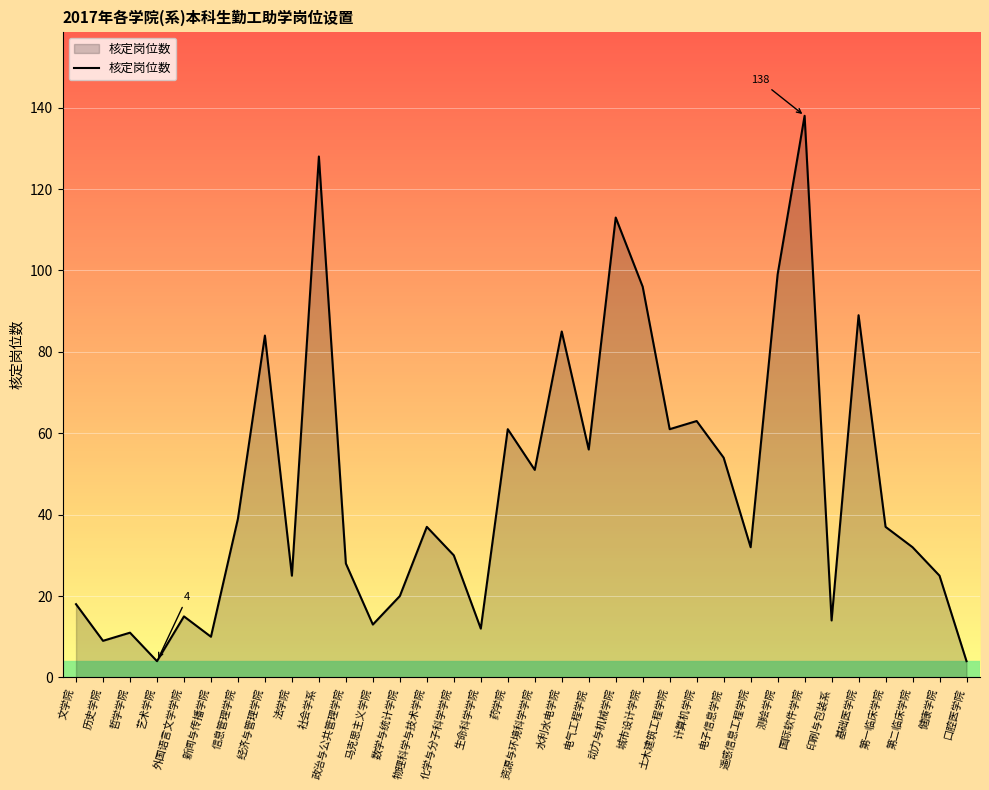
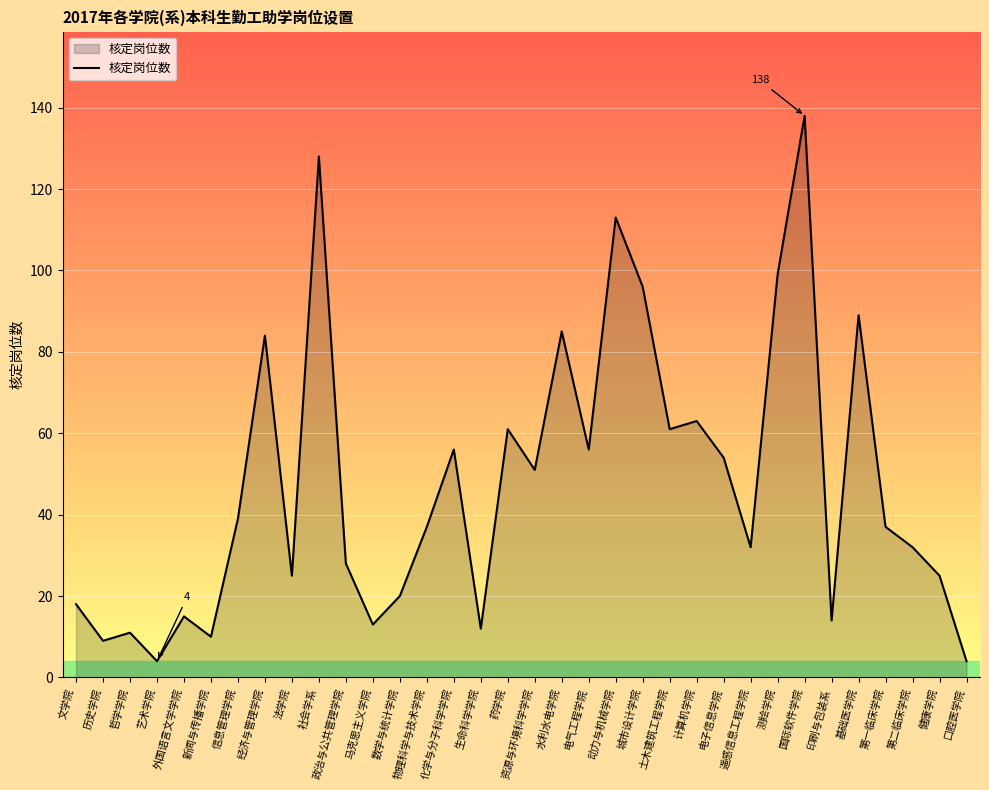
  {
    "文学院": 18,
    "历史学院": 9,
    "哲学学院": 11,
    "新闻与传播学院": 10,
    "信息管理学院": 39,
    "经济与管理学院": 84,
    "法学院": 25,
    "社会学系": 128,
    "政治与公共管理学院": 28,
    "马克思主义学院": 13,
    "数学与统计学院": 20,
    "物理科学与技术学院": 37,
-   "化学与分子科学学院": 30,
+   "化学与分子科学学院": 56,
    "生命科学学院": 12,
    "药学院": 61,
    "资源与环境科学学院": 51,
    "水利水电学院": 85,
    "电气工程学院": 56,
    "动力与机械学院": 113,
    "城市设计学院": 96,
    "土木建筑工程学院": 61,
    "计算机学院": 63,
    "电子信息学院": 54,
    "遥感信息工程学院": 32,
    "测绘学院": 99,
    "印刷与包装系": 14,
    "基础医学院": 89,
    "第一临床学院": 37,
    "第二临床学院": 32,
    "健康学院": 25
  }
